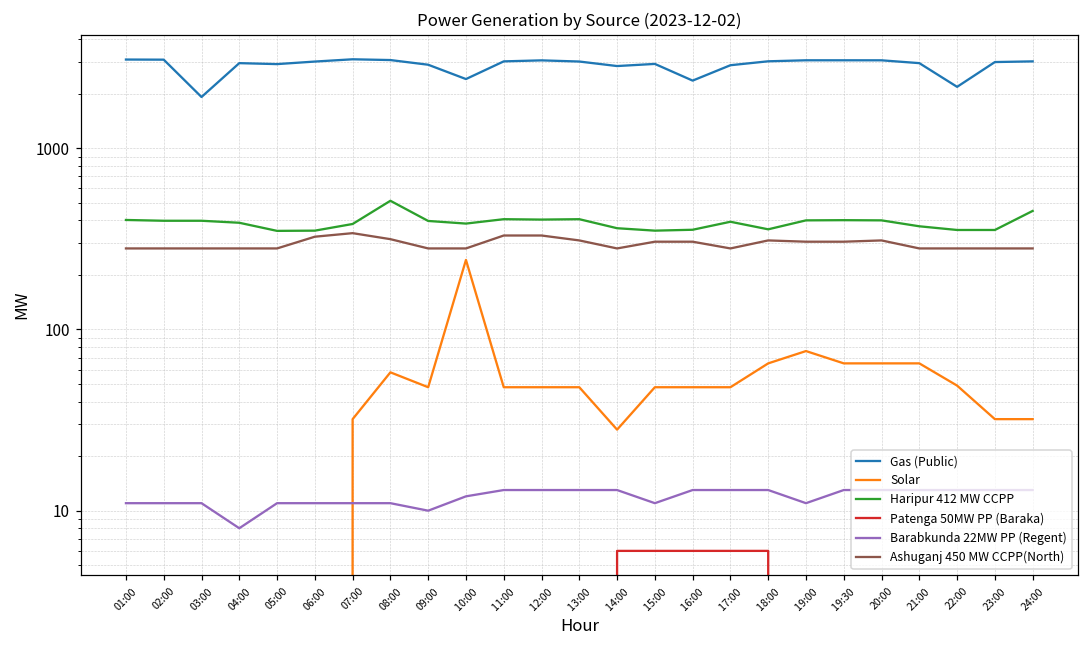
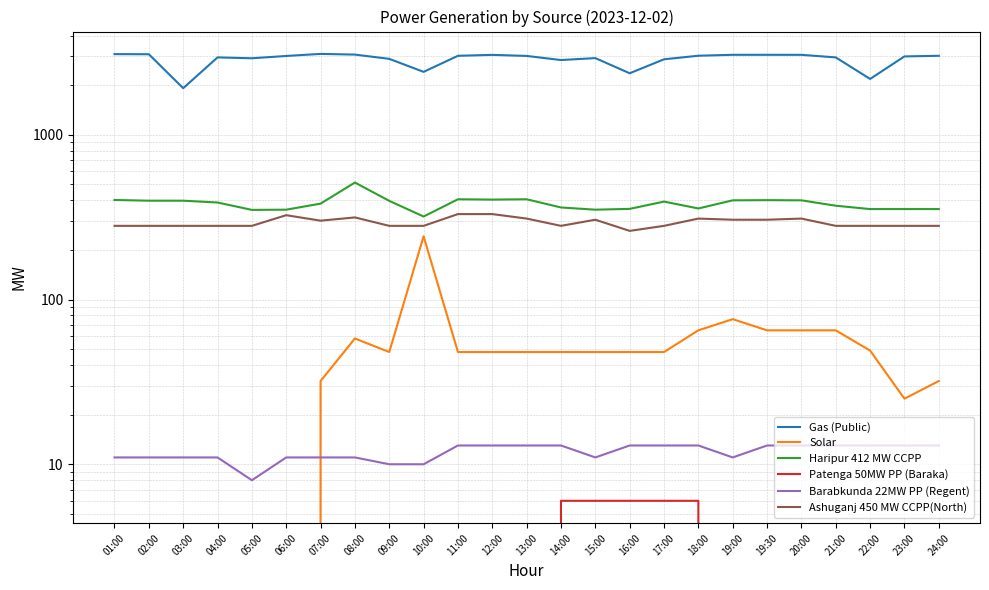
  {
    "Gas (Public)": {
      "01:00": 3100,
      "02:00": 3100,
      "03:00": 1900,
      "04:00": 2900,
      "05:00": 2900,
      "06:00": 3000,
      "07:00": 3100,
      "08:00": 3100,
      "09:00": 2900,
      "10:00": 2400,
      "11:00": 3000,
      "12:00": 3100,
      "13:00": 3000,
      "14:00": 2800,
      "15:00": 2900,
      "16:00": 2400,
      "17:00": 2900,
      "18:00": 3000,
      "19:00": 3100,
      "19:30": 3100,
      "20:00": 3100,
      "21:00": 2900,
      "22:00": 2200,
      "23:00": 3000,
      "24:00": 3000
    },
    "Solar": {
      "07:00": 32,
      "08:00": 58,
      "09:00": 48,
      "10:00": 240,
      "11:00": 48,
      "12:00": 48,
      "13:00": 48,
-     "14:00": 28,
+     "14:00": 48,
      "15:00": 48,
      "16:00": 48,
      "17:00": 48,
      "18:00": 65,
      "19:00": 80,
      "19:30": 65,
      "20:00": 65,
      "21:00": 65,
      "22:00": 49,
-     "23:00": 32,
+     "23:00": 25,
      "24:00": 32
    },
    "Haripur 412 MW CCPP": {
      "01:00": 400,
      "02:00": 400,
      "03:00": 400,
      "04:00": 390,
      "05:00": 350,
      "06:00": 350,
      "07:00": 380,
      "08:00": 510,
      "09:00": 400,
-     "10:00": 380,
+     "10:00": 320,
      "11:00": 410,
      "12:00": 400,
      "13:00": 410,
      "14:00": 360,
      "15:00": 350,
      "16:00": 360,
      "17:00": 390,
      "18:00": 360,
      "19:00": 400,
      "19:30": 400,
      "20:00": 400,
      "21:00": 370,
      "22:00": 350,
      "23:00": 350,
-     "24:00": 450
+     "24:00": 350
    },
    "Patenga 50MW PP (Baraka)": {
      "14:00": 6,
      "15:00": 6,
      "16:00": 6,
      "17:00": 6,
      "18:00": 6
    },
    "Barabkunda 22MW PP (Regent)": {
      "01:00": 11,
      "02:00": 11,
      "03:00": 11,
-     "04:00": 8,
-     "05:00": 11,
+     "04:00": 11,
+     "05:00": 8,
      "06:00": 11,
      "07:00": 11,
      "08:00": 11,
      "09:00": 10,
-     "10:00": 12,
+     "10:00": 10,
      "11:00": 13,
      "12:00": 13,
      "13:00": 13,
      "14:00": 13,
      "15:00": 11,
      "16:00": 13,
      "17:00": 13,
      "18:00": 13,
      "19:00": 11,
      "19:30": 13
    },
    "Ashuganj 450 MW CCPP(North)": {
      "01:00": 280,
      "02:00": 280,
      "03:00": 280,
      "04:00": 280,
      "05:00": 280,
      "06:00": 330,
-     "07:00": 340,
+     "07:00": 300,
      "08:00": 320,
      "09:00": 280,
      "10:00": 280,
      "11:00": 330,
      "12:00": 330,
      "13:00": 310,
      "14:00": 280,
      "15:00": 310,
-     "16:00": 310,
+     "16:00": 260,
      "17:00": 280,
      "18:00": 310,
      "19:00": 310,
      "19:30": 310,
      "20:00": 310,
      "21:00": 280,
      "22:00": 280,
      "23:00": 280,
      "24:00": 280
    }
  }
